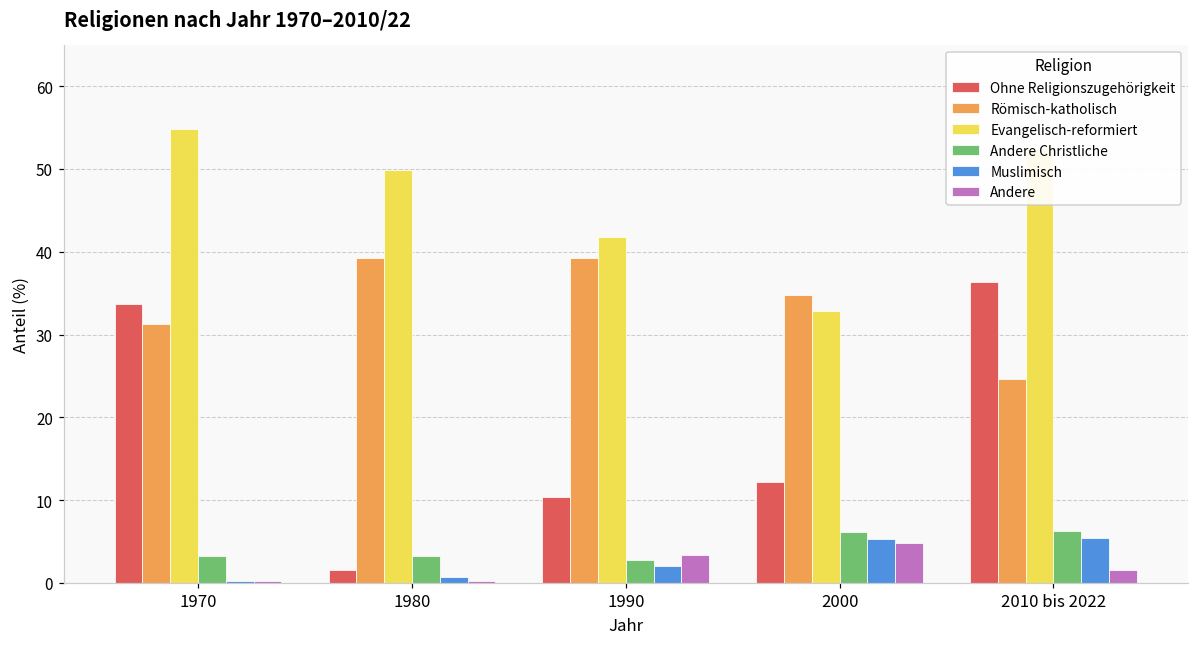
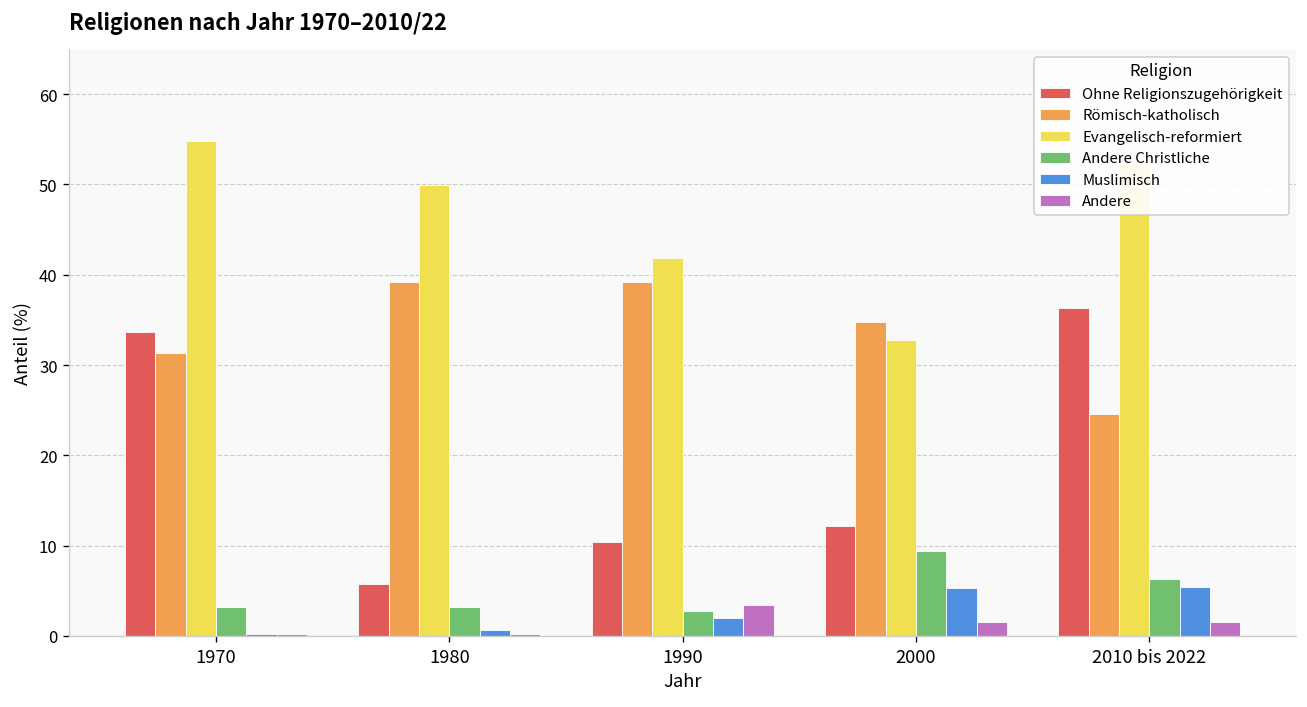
  {
    "Ohne Religionszugehörigkeit": {
      "1970": 34,
-     "1980": 2,
+     "1980": 6,
      "1990": 10,
      "2000": 12,
      "2010 bis 2022": 36
    },
    "Römisch-katholisch": {
      "1970": 31,
      "1980": 39,
      "1990": 39,
      "2000": 35,
      "2010 bis 2022": 25
    },
    "Evangelisch-reformiert": {
      "1970": 55,
      "1980": 50,
      "1990": 42,
      "2000": 33
    },
    "Andere Christliche": {
      "1970": 3,
      "1980": 3,
      "1990": 3,
-     "2000": 6,
+     "2000": 9,
      "2010 bis 2022": 6
    },
    "Muslimisch": {
      "1980": 1,
      "1990": 2,
      "2000": 5,
      "2010 bis 2022": 5
    },
    "Andere": {
      "1990": 3,
-     "2000": 5,
+     "2000": 2,
      "2010 bis 2022": 2
    }
  }
